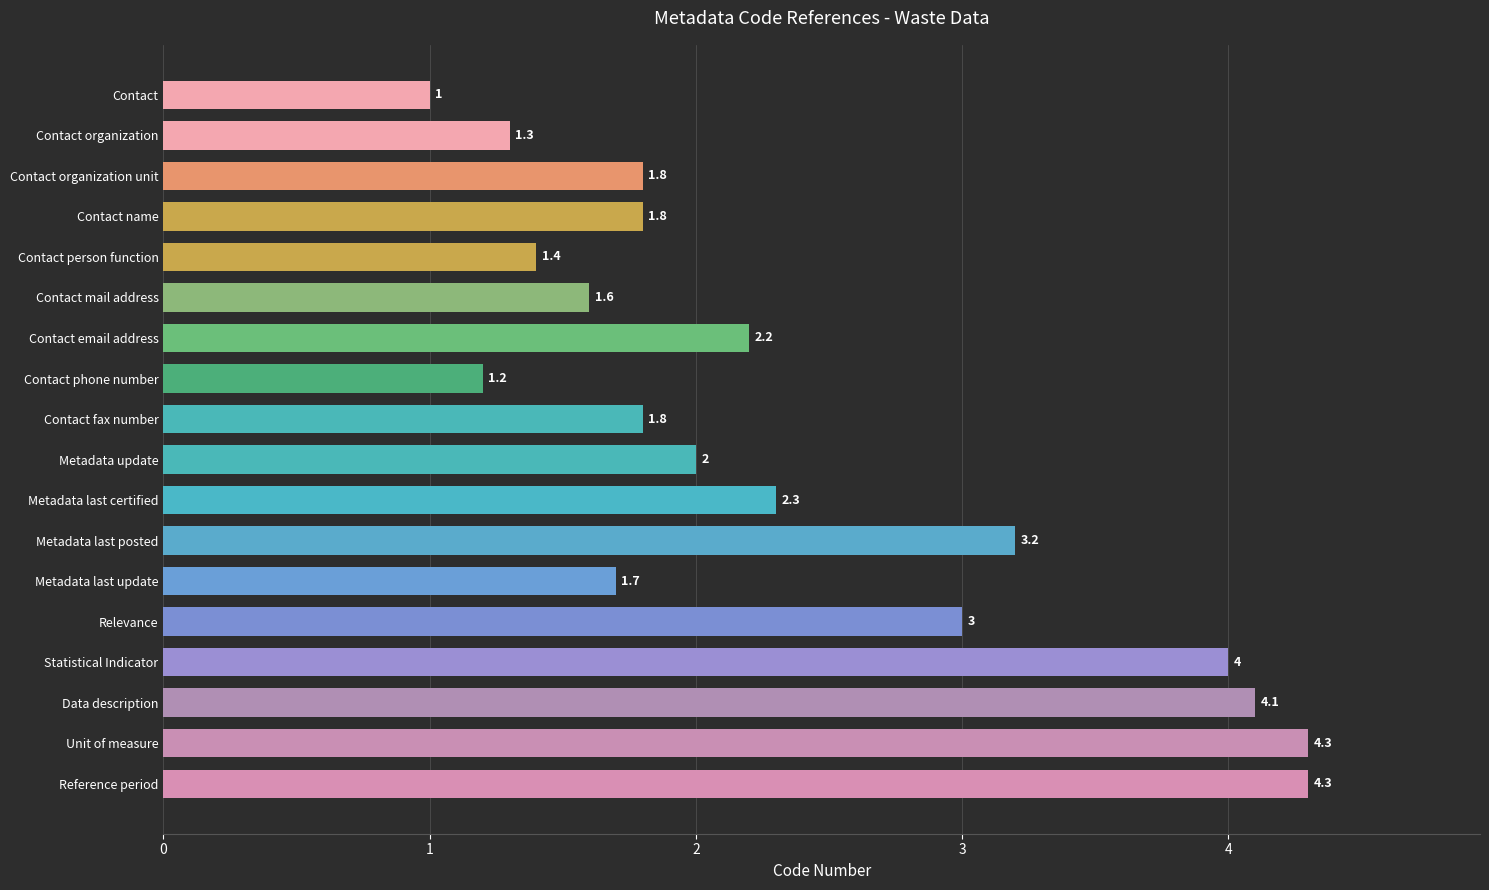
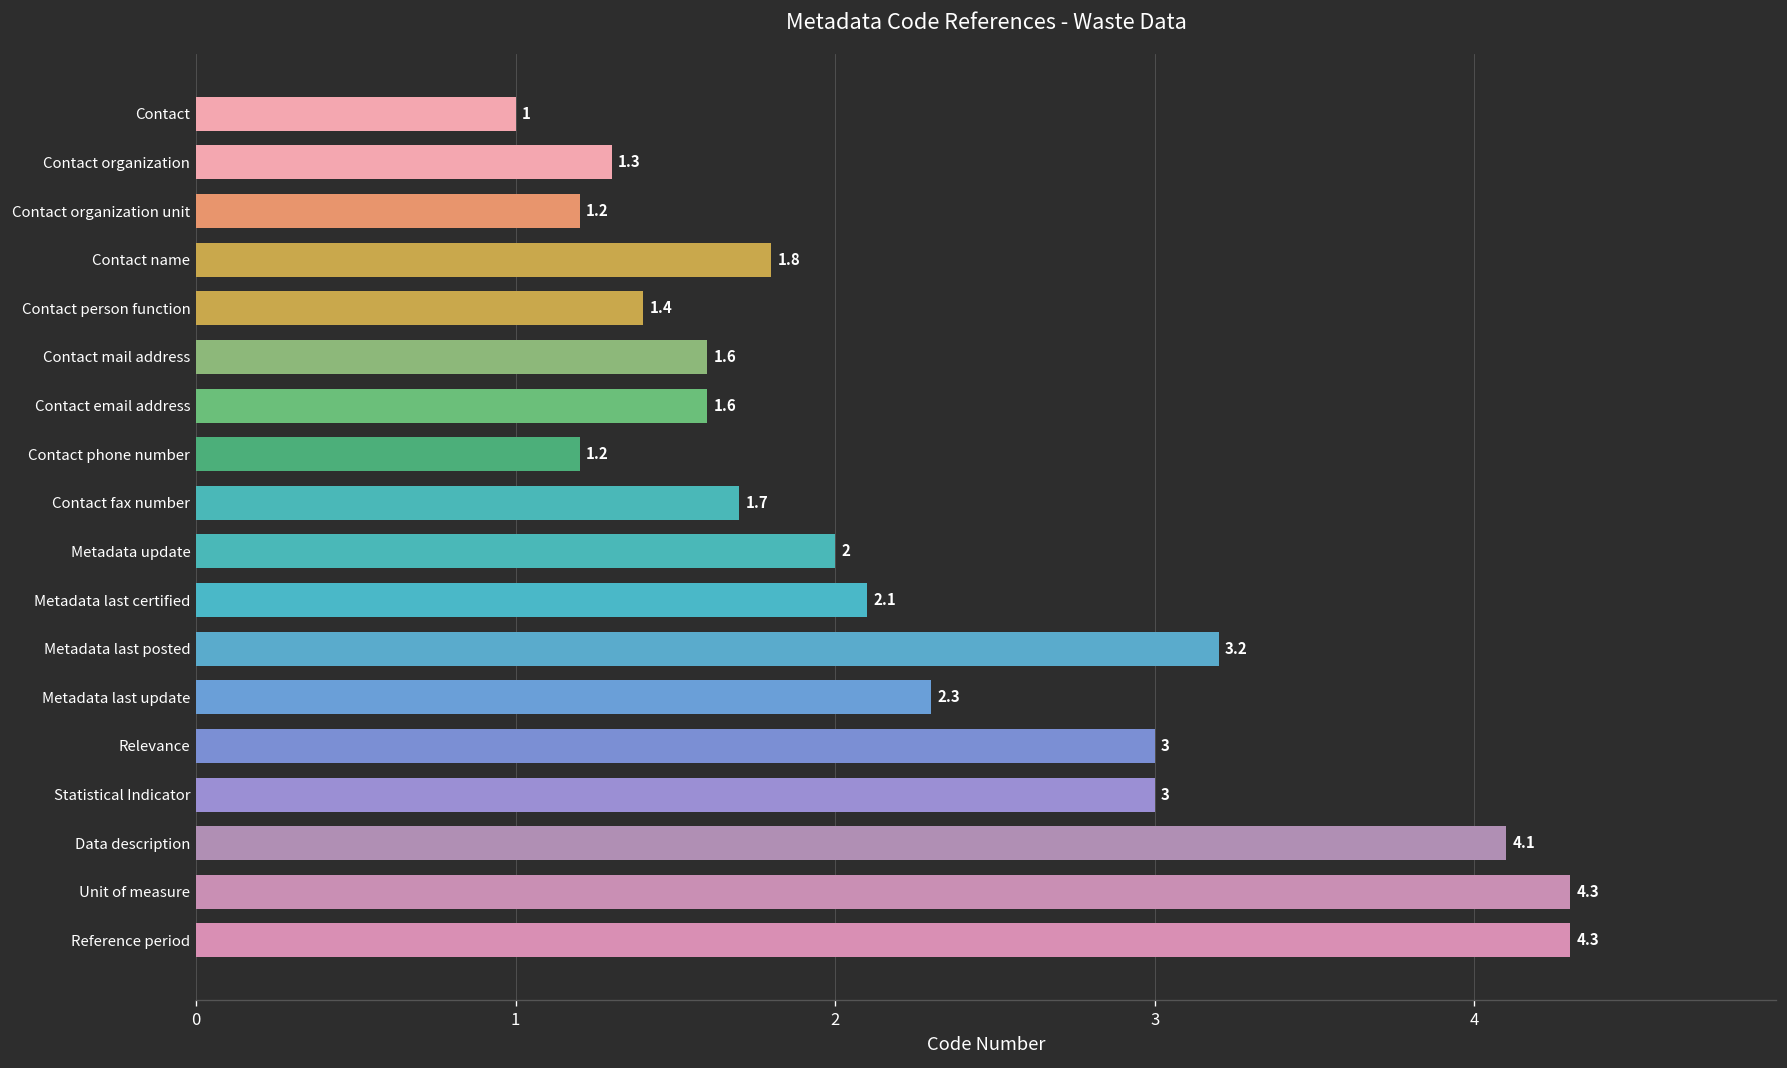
  {
    "Contact": 1,
    "Contact organization": 1.3,
-   "Contact organization unit": 1.8,
+   "Contact organization unit": 1.2,
    "Contact name": 1.8,
    "Contact person function": 1.4,
    "Contact mail address": 1.6,
-   "Contact email address": 2.2,
+   "Contact email address": 1.6,
    "Contact phone number": 1.2,
-   "Contact fax number": 1.8,
+   "Contact fax number": 1.7,
    "Metadata update": 2,
-   "Metadata last certified": 2.3,
+   "Metadata last certified": 2.1,
    "Metadata last posted": 3.2,
-   "Metadata last update": 1.7,
+   "Metadata last update": 2.3,
    "Relevance": 3,
-   "Statistical Indicator": 4,
+   "Statistical Indicator": 3,
    "Data description": 4.1,
    "Unit of measure": 4.3,
    "Reference period": 4.3
  }
